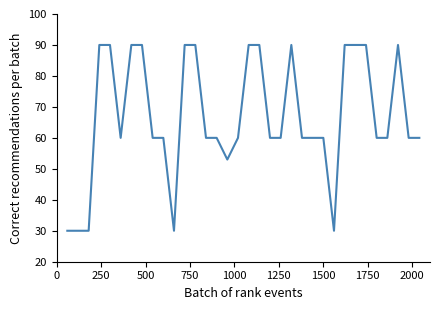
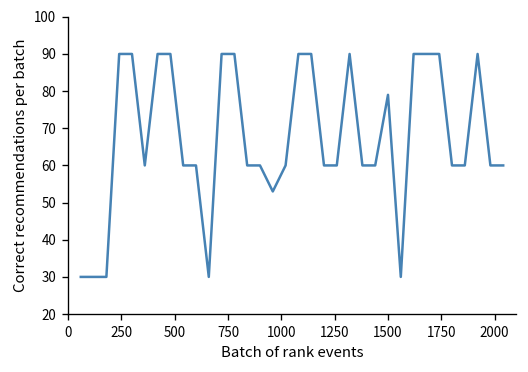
  {
-   "1500": 60
+   "1500": 79
  }
